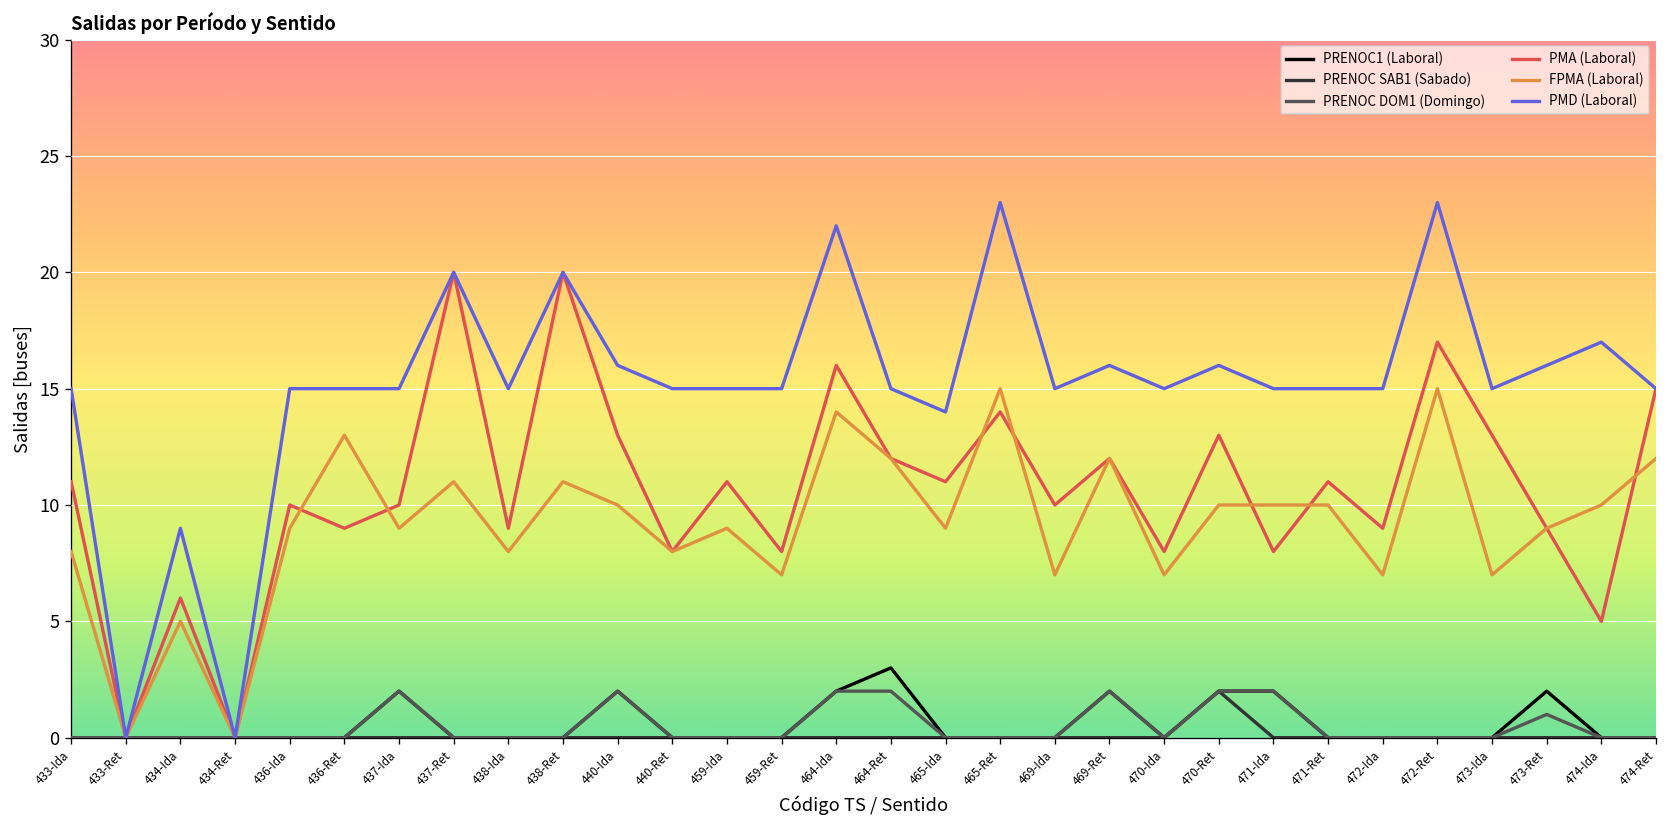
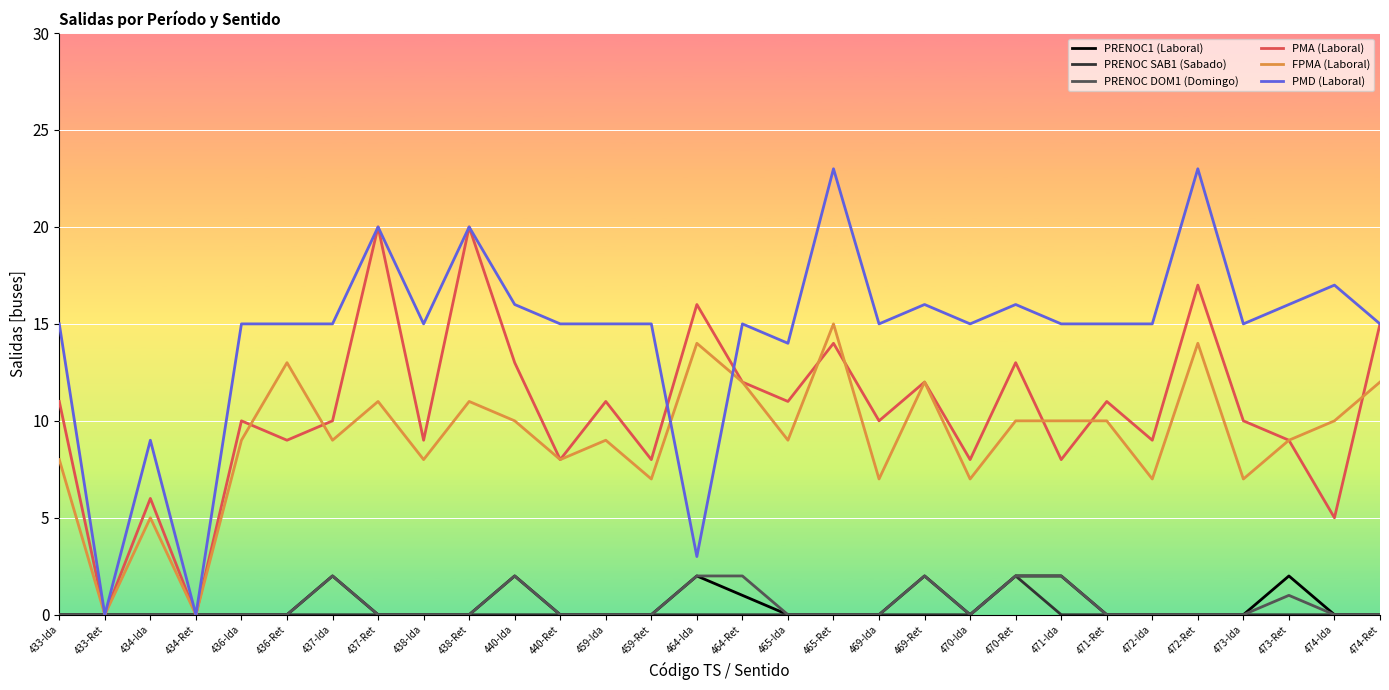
  {
    "PRENOC1 (Laboral)": {
-     "464-Ret": 3,
+     "464-Ret": 1,
      "473-Ret": 2
    },
    "PMA (Laboral)": {
      "433-Ida": 11,
      "434-Ida": 6,
      "436-Ida": 10,
      "436-Ret": 9,
      "437-Ida": 10,
      "438-Ida": 9,
      "440-Ida": 13,
      "459-Ida": 11,
      "459-Ret": 8,
      "464-Ida": 16,
      "465-Ida": 11,
      "465-Ret": 14,
      "469-Ida": 10,
      "470-Ida": 8,
      "470-Ret": 13,
      "471-Ida": 8,
      "471-Ret": 11,
      "472-Ida": 9,
      "472-Ret": 17,
-     "473-Ida": 13,
+     "473-Ida": 10,
      "474-Ida": 5
    },
    "FPMA (Laboral)": {
      "433-Ida": 8,
      "434-Ida": 5,
      "436-Ida": 9,
      "436-Ret": 13,
      "437-Ida": 9,
      "437-Ret": 11,
      "438-Ida": 8,
      "438-Ret": 11,
      "440-Ida": 10,
      "459-Ida": 9,
      "459-Ret": 7,
      "464-Ida": 14,
      "465-Ida": 9,
      "465-Ret": 15,
      "469-Ida": 7,
      "470-Ida": 7,
      "470-Ret": 10,
      "471-Ida": 10,
      "471-Ret": 10,
      "472-Ida": 7,
-     "472-Ret": 15,
+     "472-Ret": 14,
      "473-Ida": 7,
      "474-Ida": 10,
      "474-Ret": 12
    },
    "PMD (Laboral)": {
      "433-Ida": 15,
      "434-Ida": 9,
      "436-Ida": 15,
      "436-Ret": 15,
      "437-Ida": 15,
      "438-Ida": 15,
      "440-Ida": 16,
      "440-Ret": 15,
      "459-Ida": 15,
      "459-Ret": 15,
-     "464-Ida": 22,
+     "464-Ida": 3,
      "464-Ret": 15,
      "465-Ida": 14,
      "465-Ret": 23,
      "469-Ida": 15,
      "469-Ret": 16,
      "470-Ida": 15,
      "470-Ret": 16,
      "471-Ida": 15,
      "471-Ret": 15,
      "472-Ida": 15,
      "472-Ret": 23,
      "473-Ida": 15,
      "473-Ret": 16,
      "474-Ida": 17
    }
  }
